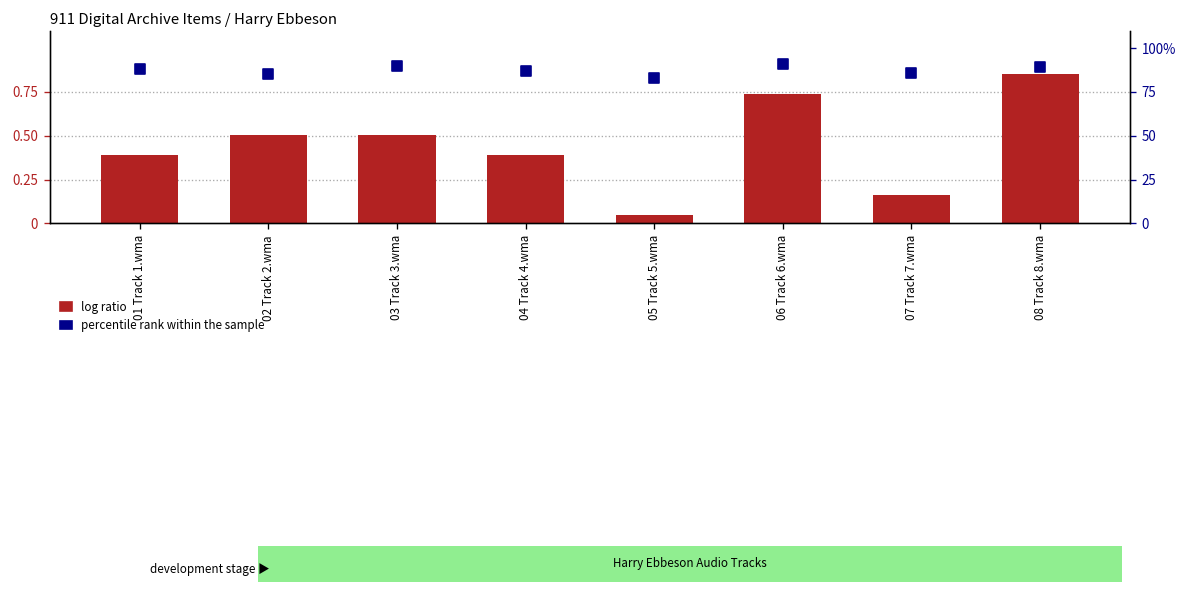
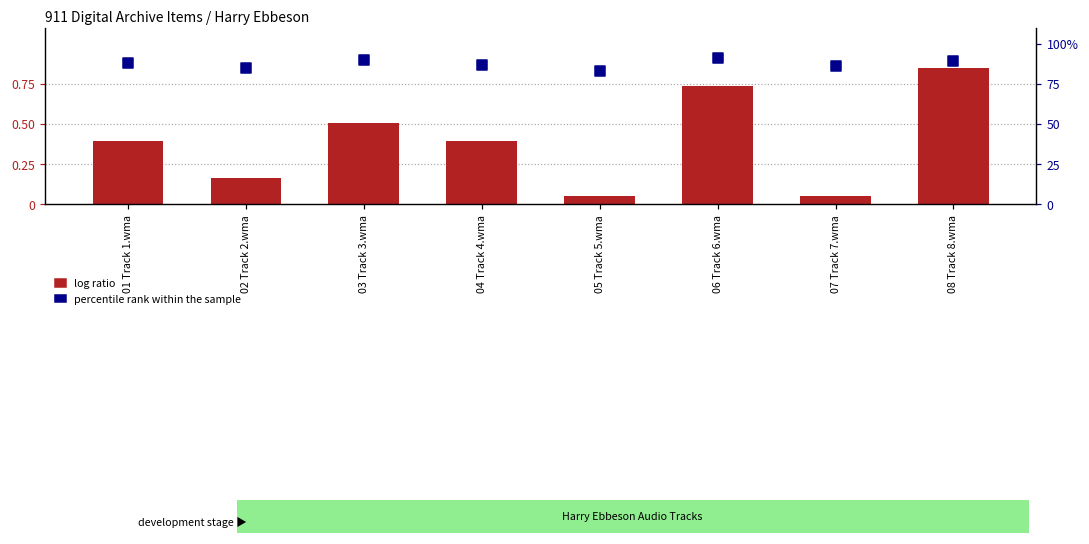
  {
    "log ratio": {
      "01 Track 1.wma": 0.39,
-     "02 Track 2.wma": 0.51,
+     "02 Track 2.wma": 0.16,
      "03 Track 3.wma": 0.51,
      "04 Track 4.wma": 0.39,
      "05 Track 5.wma": 0.05,
      "06 Track 6.wma": 0.74,
-     "07 Track 7.wma": 0.16,
+     "07 Track 7.wma": 0.05,
      "08 Track 8.wma": 0.85
    }
  }
